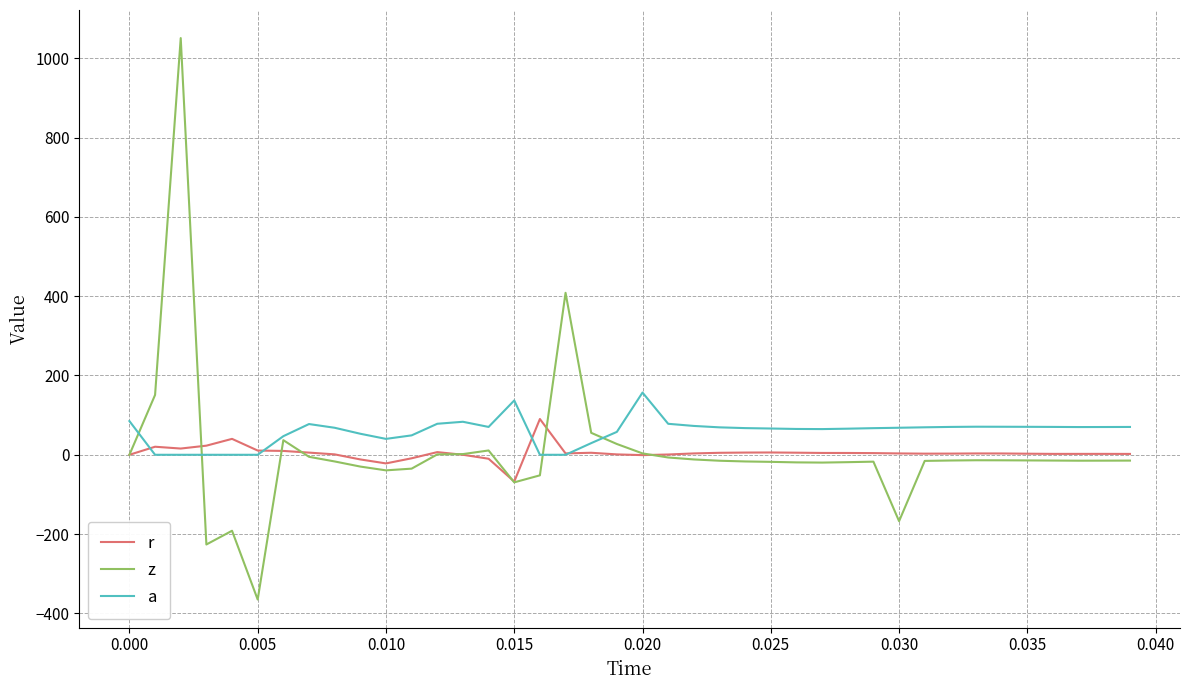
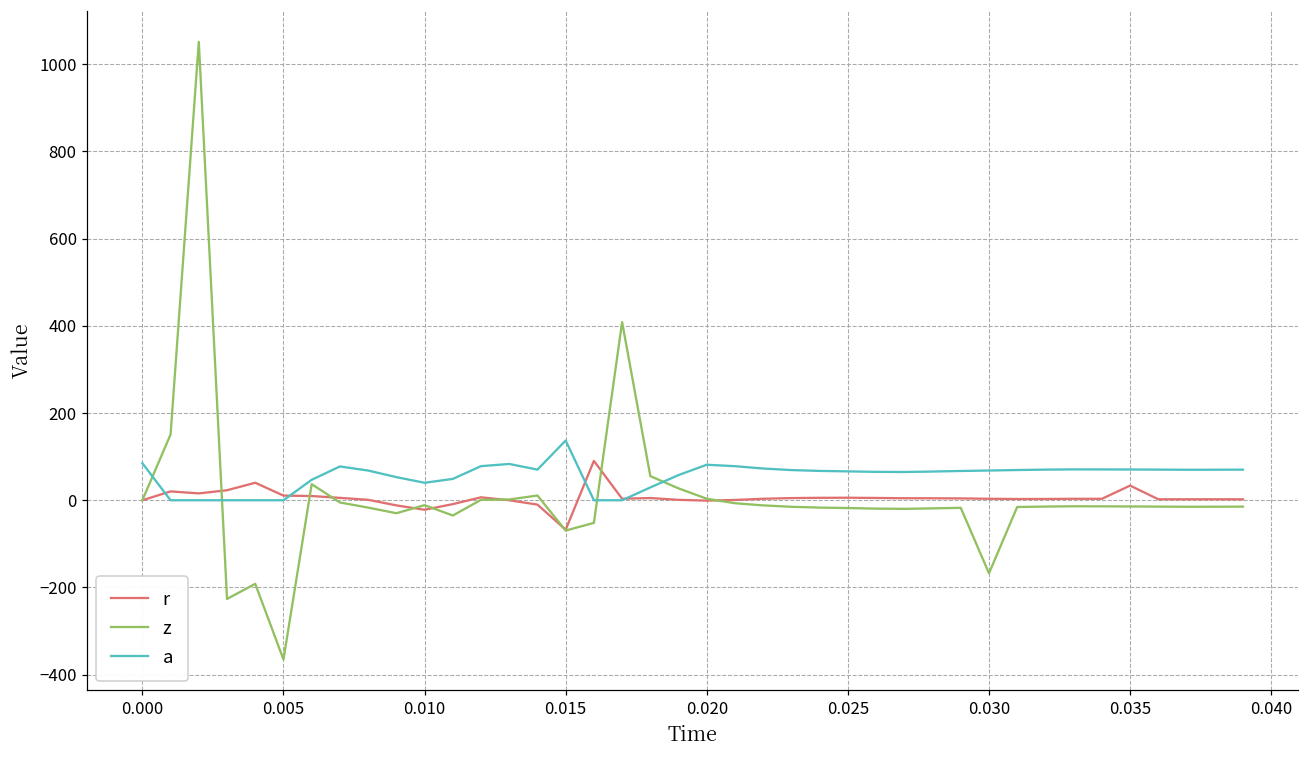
  {
    "r": {
      "0.005": 10,
      "0.010": -20,
      "0.025": 10,
      "0.030": 0,
-     "0.035": 0
+     "0.035": 30
    },
    "z": {
      "0.005": -370,
-     "0.010": -40,
+     "0.010": -10,
      "0.025": -20,
      "0.030": -170,
      "0.035": -10
    },
    "a": {
      "0.000": 90,
      "0.005": 0,
      "0.010": 40,
      "0.015": 140,
-     "0.020": 160,
+     "0.020": 80,
      "0.025": 70,
      "0.030": 70,
      "0.035": 70
    }
  }
